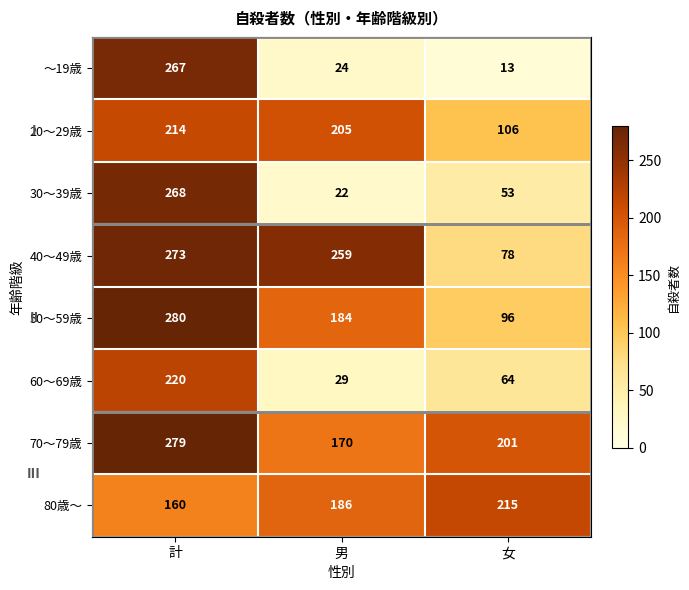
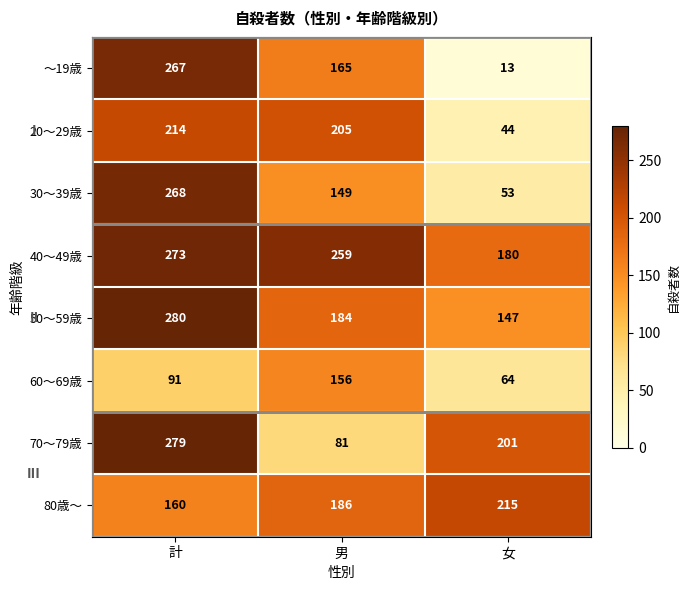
  {
    "～19歳": {
      "計": 267,
-     "男": 24,
+     "男": 165,
      "女": 13
    },
    "20～29歳": {
      "計": 214,
      "男": 205,
-     "女": 106
+     "女": 44
    },
    "30～39歳": {
      "計": 268,
-     "男": 22,
+     "男": 149,
      "女": 53
    },
    "40～49歳": {
      "計": 273,
      "男": 259,
-     "女": 78
+     "女": 180
    },
    "50～59歳": {
      "計": 280,
      "男": 184,
-     "女": 96
+     "女": 147
    },
    "60～69歳": {
-     "計": 220,
-     "男": 29,
+     "計": 91,
+     "男": 156,
      "女": 64
    },
    "70～79歳": {
      "計": 279,
-     "男": 170,
+     "男": 81,
      "女": 201
    },
    "80歳～": {
      "計": 160,
      "男": 186,
      "女": 215
    }
  }
